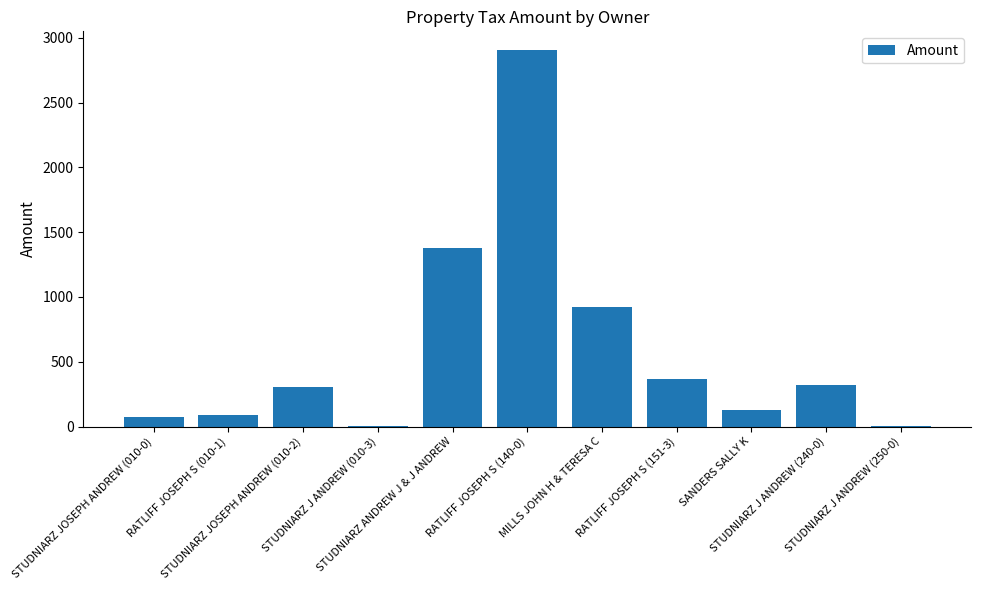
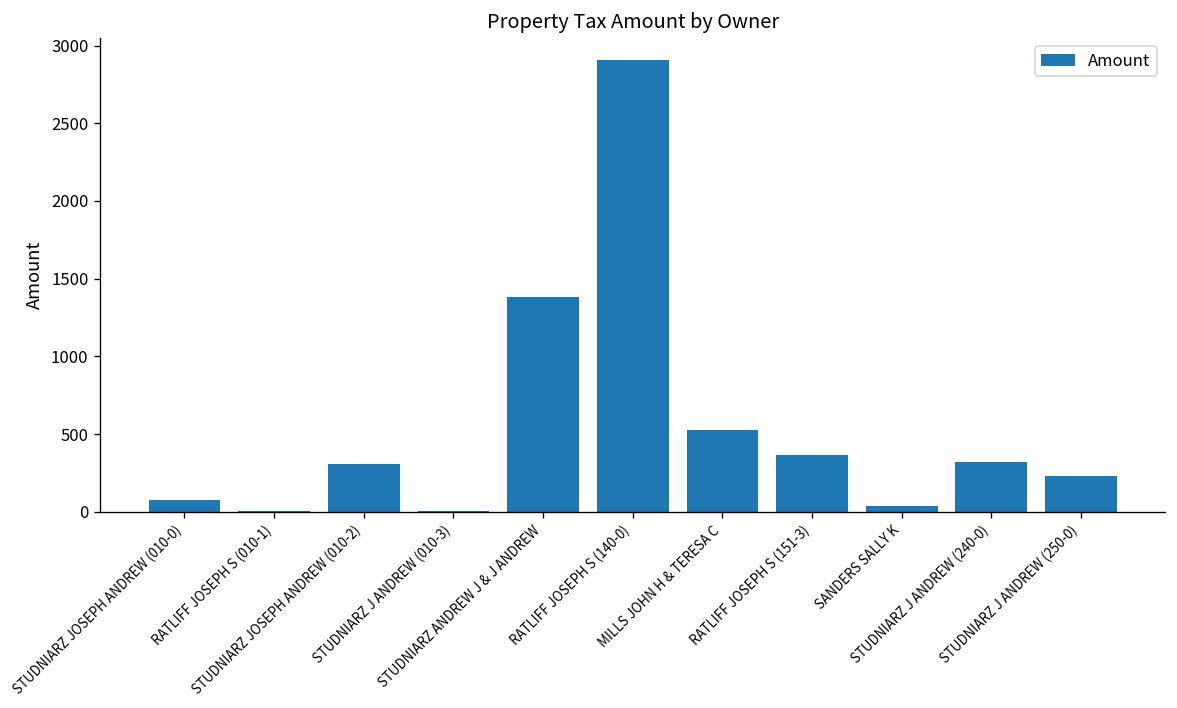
  {
    "STUDNIARZ JOSEPH ANDREW (010-0)": 80,
-   "RATLIFF JOSEPH S (010-1)": 90,
+   "RATLIFF JOSEPH S (010-1)": 10,
    "STUDNIARZ JOSEPH ANDREW (010-2)": 310,
    "STUDNIARZ ANDREW J & J ANDREW": 1380,
    "RATLIFF JOSEPH S (140-0)": 2910,
-   "MILLS JOHN H & TERESA C": 920,
+   "MILLS JOHN H & TERESA C": 520,
    "RATLIFF JOSEPH S (151-3)": 370,
-   "SANDERS SALLY K": 130,
+   "SANDERS SALLY K": 40,
    "STUDNIARZ J ANDREW (240-0)": 320,
-   "STUDNIARZ J ANDREW (250-0)": 0
+   "STUDNIARZ J ANDREW (250-0)": 230
  }
